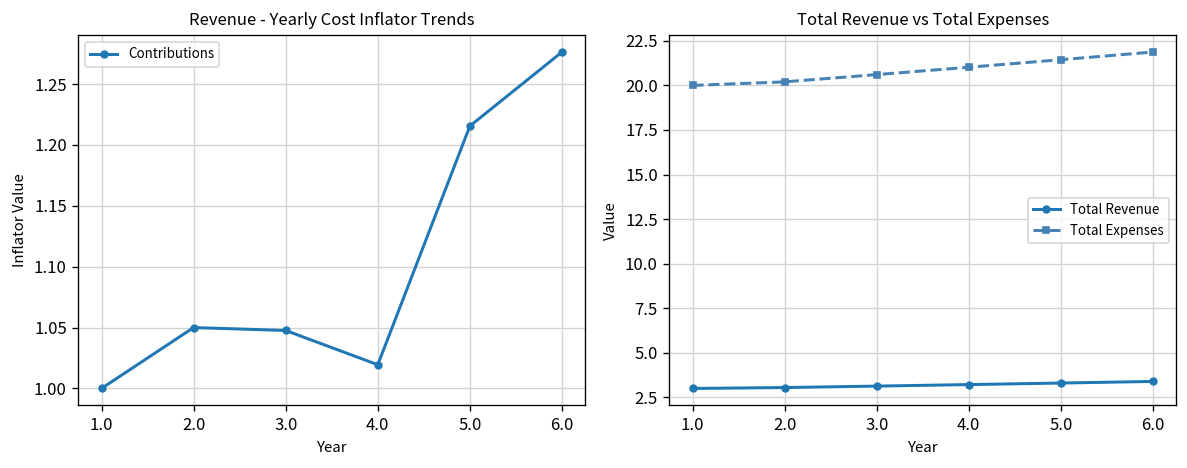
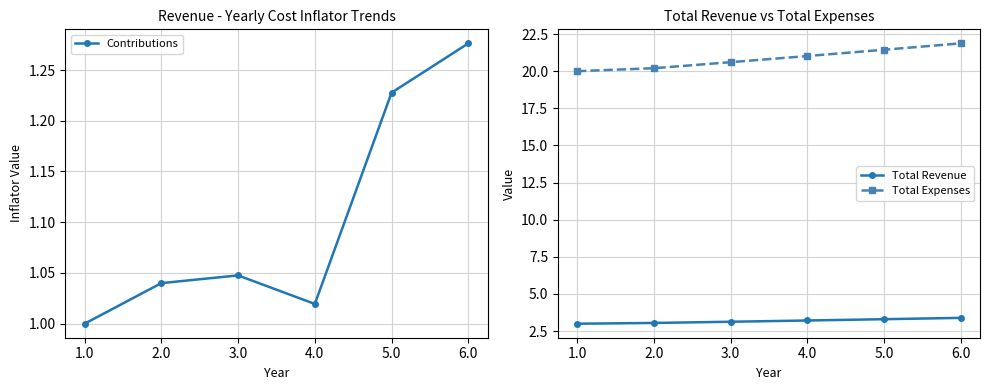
  {
    "Revenue - Yearly Cost Inflator Trends": {
      "1.0": 1.000,
-     "2.0": 1.05,
+     "2.0": 1.04,
      "3.0": 1.048,
      "4.0": 1.019,
-     "5.0": 1.216,
+     "5.0": 1.228,
      "6.0": 1.276
    }
  }
